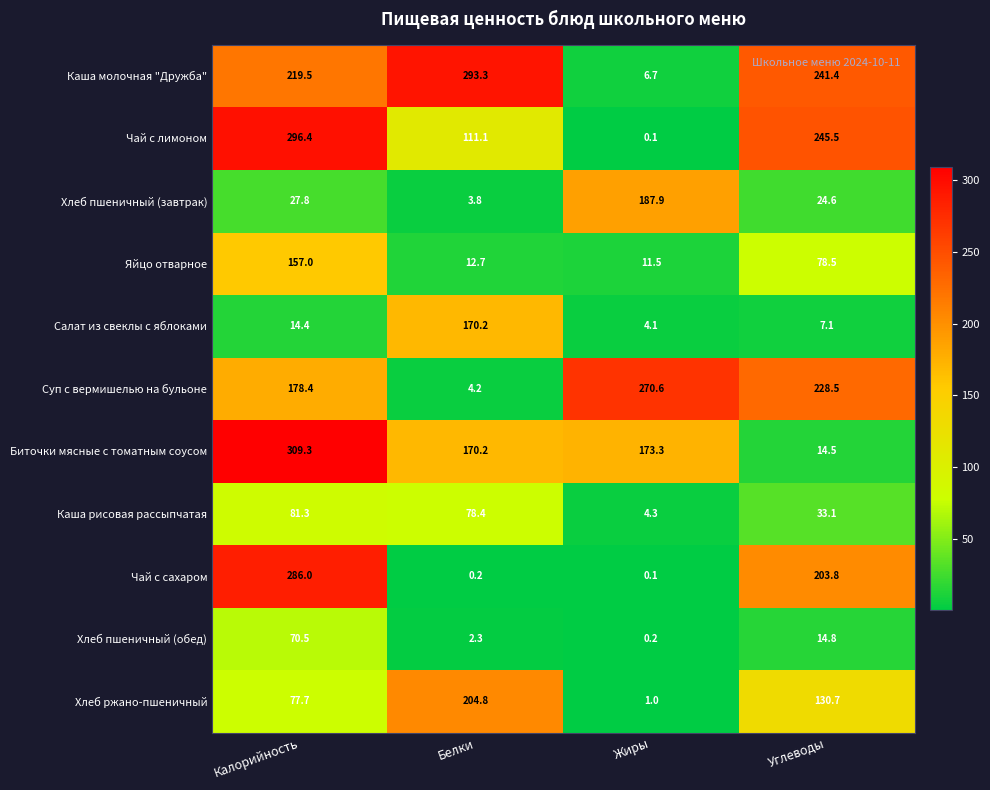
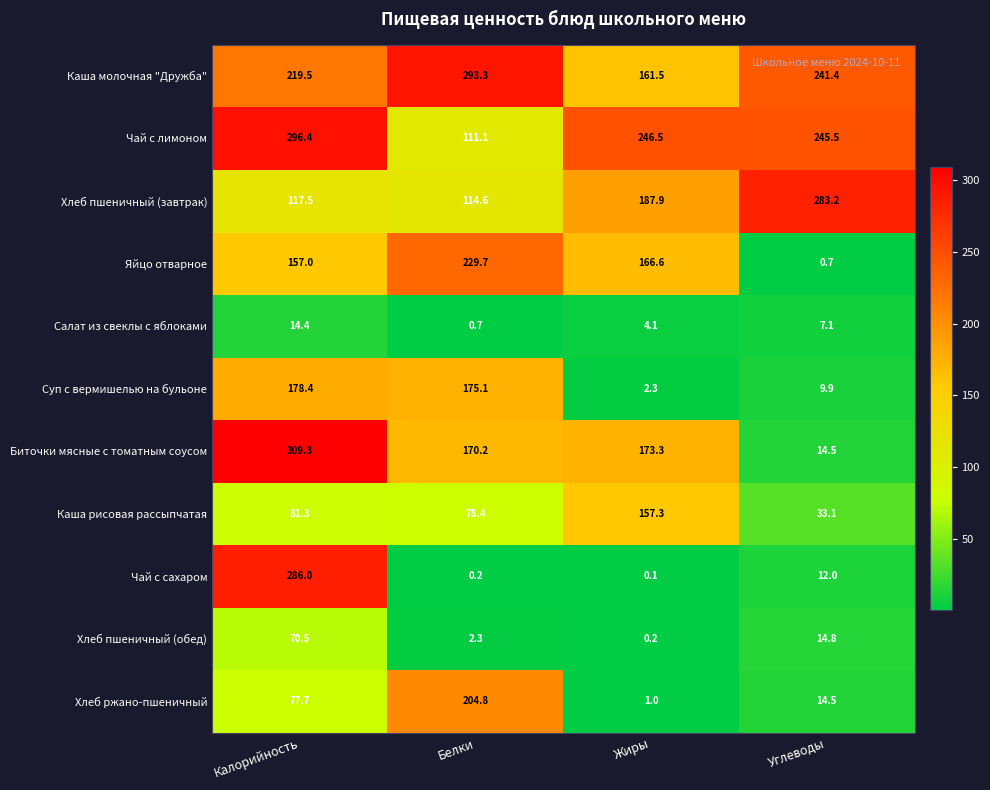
  {
    "Каша молочная \"Дружба\"": {
      "Калорийность": 219.5,
      "Белки": 293.3,
-     "Жиры": 6.7
+     "Жиры": 161.5
    },
    "Чай с лимоном": {
      "Калорийность": 296.4,
      "Белки": 111.1,
-     "Жиры": 0.1,
+     "Жиры": 246.5,
      "Углеводы": 245.5
    },
    "Хлеб пшеничный (завтрак)": {
-     "Калорийность": 27.8,
-     "Белки": 3.8,
+     "Калорийность": 117.5,
+     "Белки": 114.6,
      "Жиры": 187.9,
-     "Углеводы": 24.6
+     "Углеводы": 283.2
    },
    "Яйцо отварное": {
      "Калорийность": 157.0,
-     "Белки": 12.7,
-     "Жиры": 11.5,
-     "Углеводы": 78.5
+     "Белки": 229.7,
+     "Жиры": 166.6,
+     "Углеводы": 0.7
    },
    "Салат из свеклы с яблоками": {
      "Калорийность": 14.4,
-     "Белки": 170.2,
+     "Белки": 0.7,
      "Жиры": 4.1,
      "Углеводы": 7.1
    },
    "Суп с вермишелью на бульоне": {
      "Калорийность": 178.4,
-     "Белки": 4.2,
-     "Жиры": 270.6,
-     "Углеводы": 228.5
+     "Белки": 175.1,
+     "Жиры": 2.3,
+     "Углеводы": 9.9
    },
    "Биточки мясные с томатным соусом": {
      "Калорийность": 309.3,
      "Белки": 170.2,
      "Жиры": 173.3,
      "Углеводы": 14.5
    },
    "Каша рисовая рассыпчатая": {
      "Калорийность": 81.3,
      "Белки": 78.4,
-     "Жиры": 4.3,
+     "Жиры": 157.3,
      "Углеводы": 33.1
    },
    "Чай с сахаром": {
      "Калорийность": 286.0,
      "Белки": 0.2,
      "Жиры": 0.1,
-     "Углеводы": 203.8
+     "Углеводы": 12.0
    },
    "Хлеб пшеничный (обед)": {
      "Калорийность": 70.5,
      "Белки": 2.3,
      "Жиры": 0.2,
      "Углеводы": 14.8
    },
    "Хлеб ржано-пшеничный": {
      "Калорийность": 77.7,
      "Белки": 204.8,
      "Жиры": 1.0,
-     "Углеводы": 130.7
+     "Углеводы": 14.5
    }
  }
